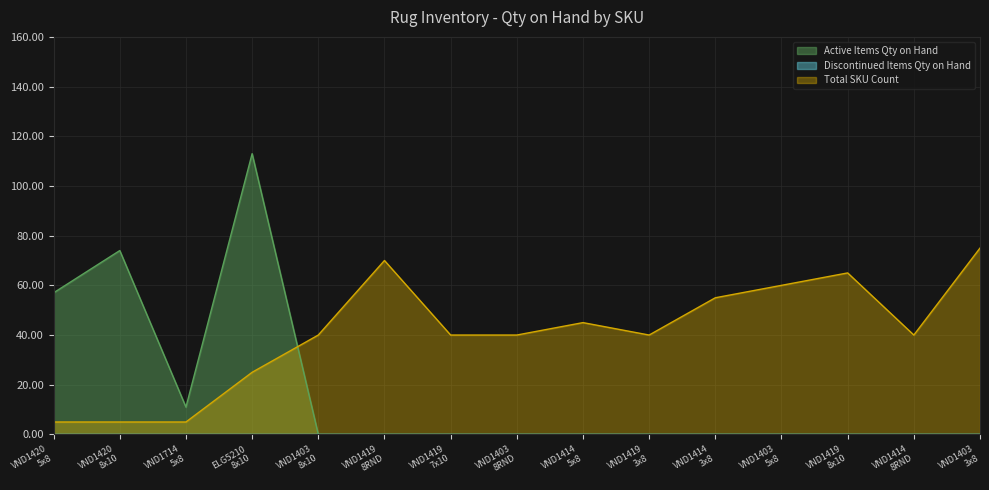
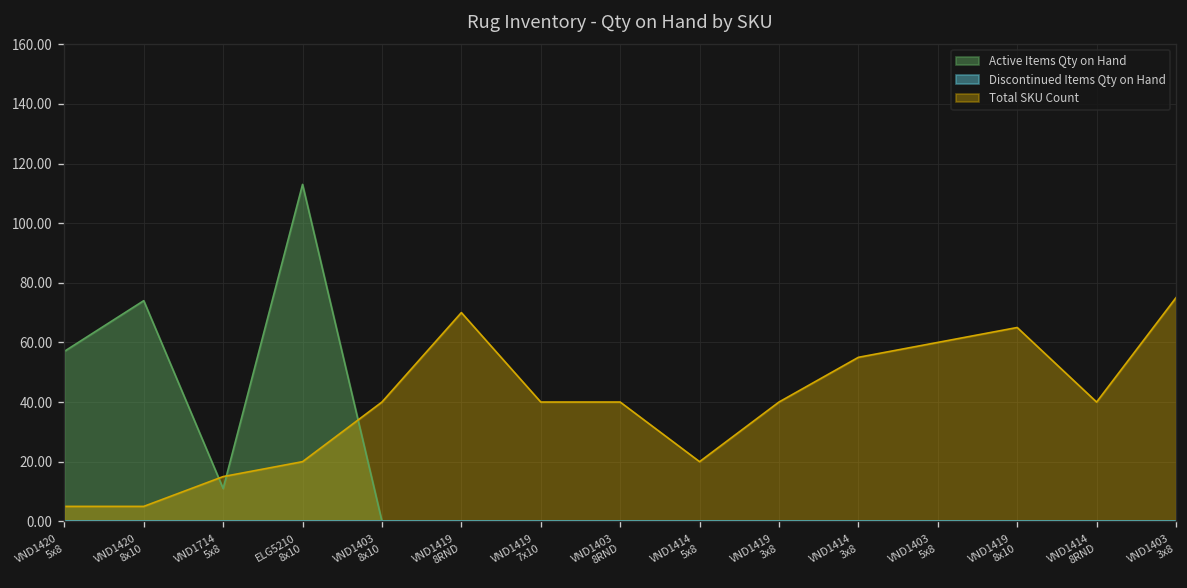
  {
    "Active Items Qty on Hand": {
      "VND1420 5x8": 57,
      "VND1420 8x10": 74,
      "VND1714 5x8": 11,
      "ELG5210 8x10": 113
    },
    "Discontinued Items Qty on Hand": {
      "VND1420 5x8": 0,
      "VND1420 8x10": 0,
      "VND1714 5x8": 0,
      "ELG5210 8x10": 0
    },
    "Total SKU Count": {
      "VND1420 5x8": 5,
      "VND1420 8x10": 5,
-     "VND1714 5x8": 5,
-     "ELG5210 8x10": 25,
+     "VND1714 5x8": 15,
+     "ELG5210 8x10": 20,
      "VND1403 8x10": 40,
      "VND1419 8RND": 70,
      "VND1419 7x10": 40,
      "VND1403 8RND": 40,
-     "VND1414 5x8": 45,
+     "VND1414 5x8": 20,
      "VND1419 3x8": 40,
      "VND1414 3x8": 55,
      "VND1403 5x8": 60,
      "VND1419 8x10": 65,
      "VND1414 8RND": 40,
      "VND1403 3x8": 75
    }
  }
